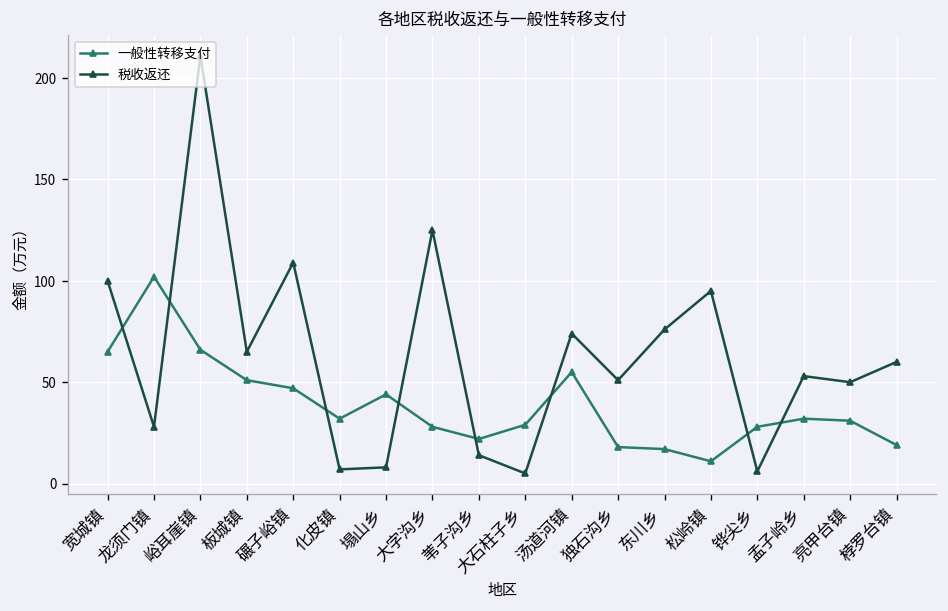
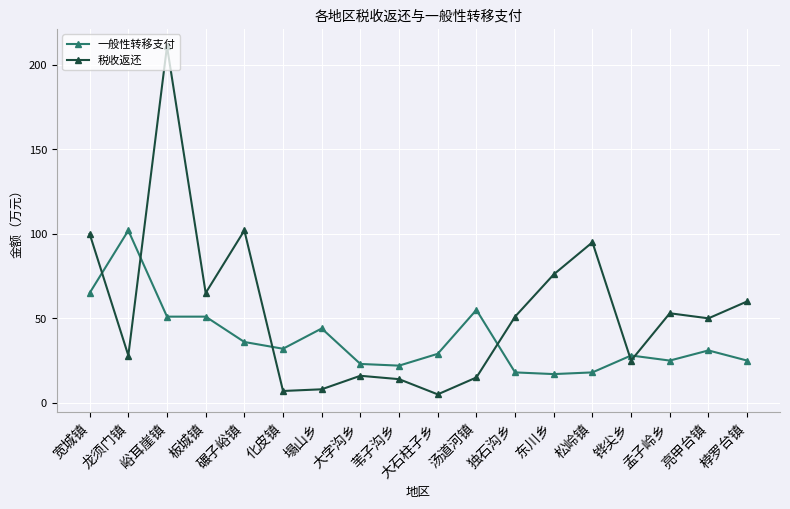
  {
    "一般性转移支付": {
      "宽城镇": 65,
      "龙须门镇": 102,
-     "峪耳崖镇": 66,
+     "峪耳崖镇": 51,
      "板城镇": 51,
-     "碾子峪镇": 47,
+     "碾子峪镇": 36,
      "化皮镇": 32,
      "塌山乡": 44,
-     "大字沟乡": 28,
+     "大字沟乡": 23,
      "苇子沟乡": 22,
      "大石柱子乡": 29,
      "汤道河镇": 55,
      "独石沟乡": 18,
      "东川乡": 17,
-     "松岭镇": 11,
+     "松岭镇": 18,
      "铧尖乡": 28,
-     "孟子岭乡": 32,
+     "孟子岭乡": 25,
      "亮甲台镇": 31,
-     "桲罗台镇": 19
+     "桲罗台镇": 25
    },
    "税收返还": {
      "宽城镇": 100,
      "龙须门镇": 28,
      "板城镇": 65,
-     "碾子峪镇": 109,
+     "碾子峪镇": 102,
      "化皮镇": 7,
      "塌山乡": 8,
-     "大字沟乡": 125,
+     "大字沟乡": 16,
      "苇子沟乡": 14,
      "大石柱子乡": 5,
-     "汤道河镇": 74,
+     "汤道河镇": 15,
      "独石沟乡": 51,
      "东川乡": 76,
      "松岭镇": 95,
-     "铧尖乡": 6,
+     "铧尖乡": 25,
      "孟子岭乡": 53,
      "亮甲台镇": 50,
      "桲罗台镇": 60
    }
  }
